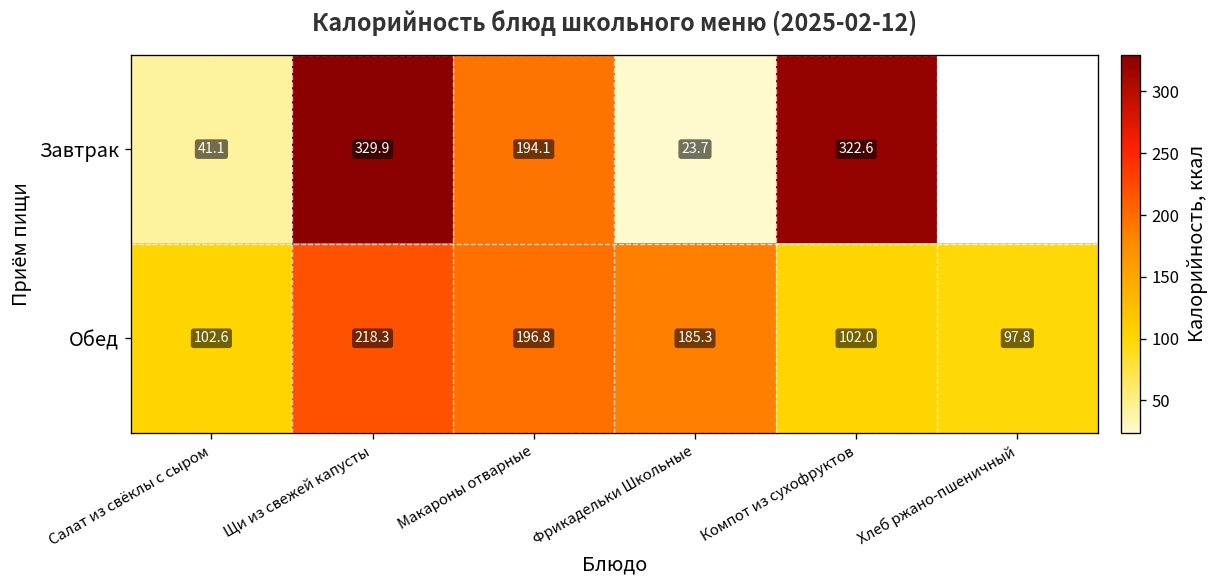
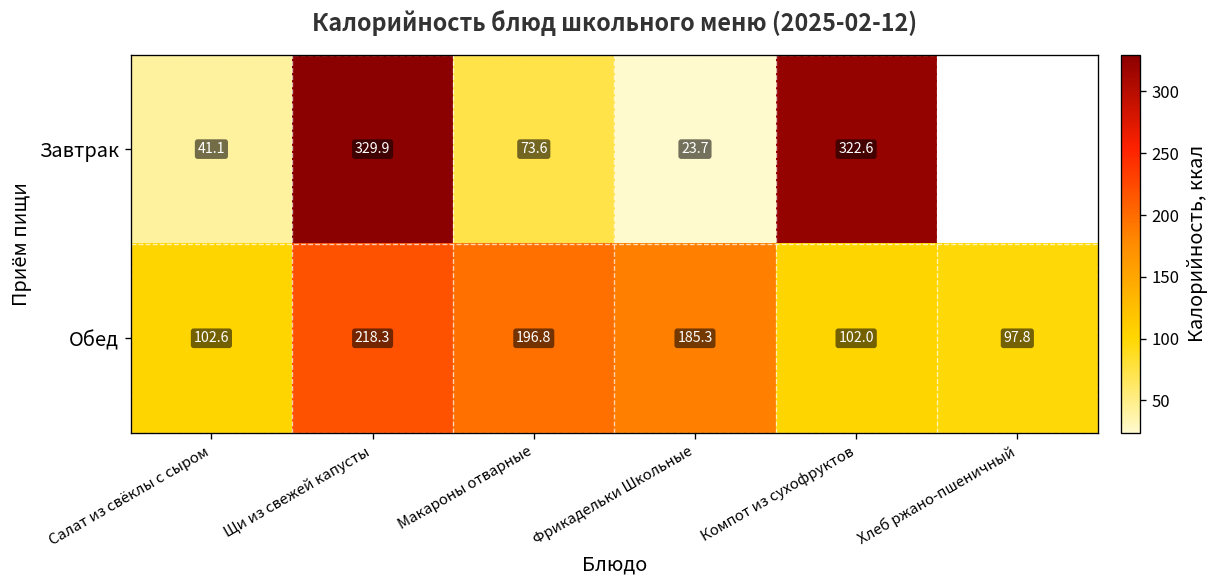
  {
    "Завтрак": {
-     "Макароны отварные": 194.1
+     "Макароны отварные": 73.6
    }
  }
